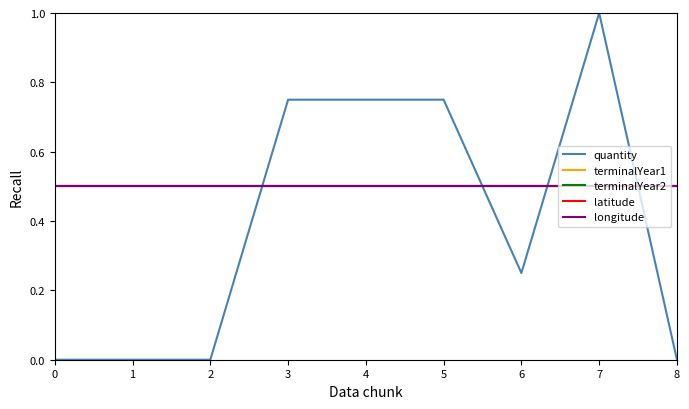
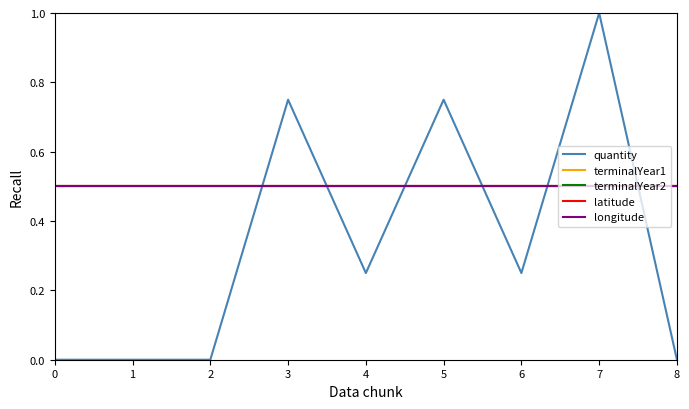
  {
    "quantity": {
      "0": 0.00,
      "1": 0.00,
      "2": 0.00,
      "3": 0.75,
-     "4": 0.75,
+     "4": 0.25,
      "5": 0.75,
      "6": 0.25,
      "7": 1.00,
      "8": 0.00
    },
    "longitude": {
      "0": 0.50,
      "1": 0.50,
      "2": 0.50,
      "3": 0.50,
      "4": 0.50,
      "5": 0.50,
      "6": 0.50,
      "8": 0.50
    }
  }
